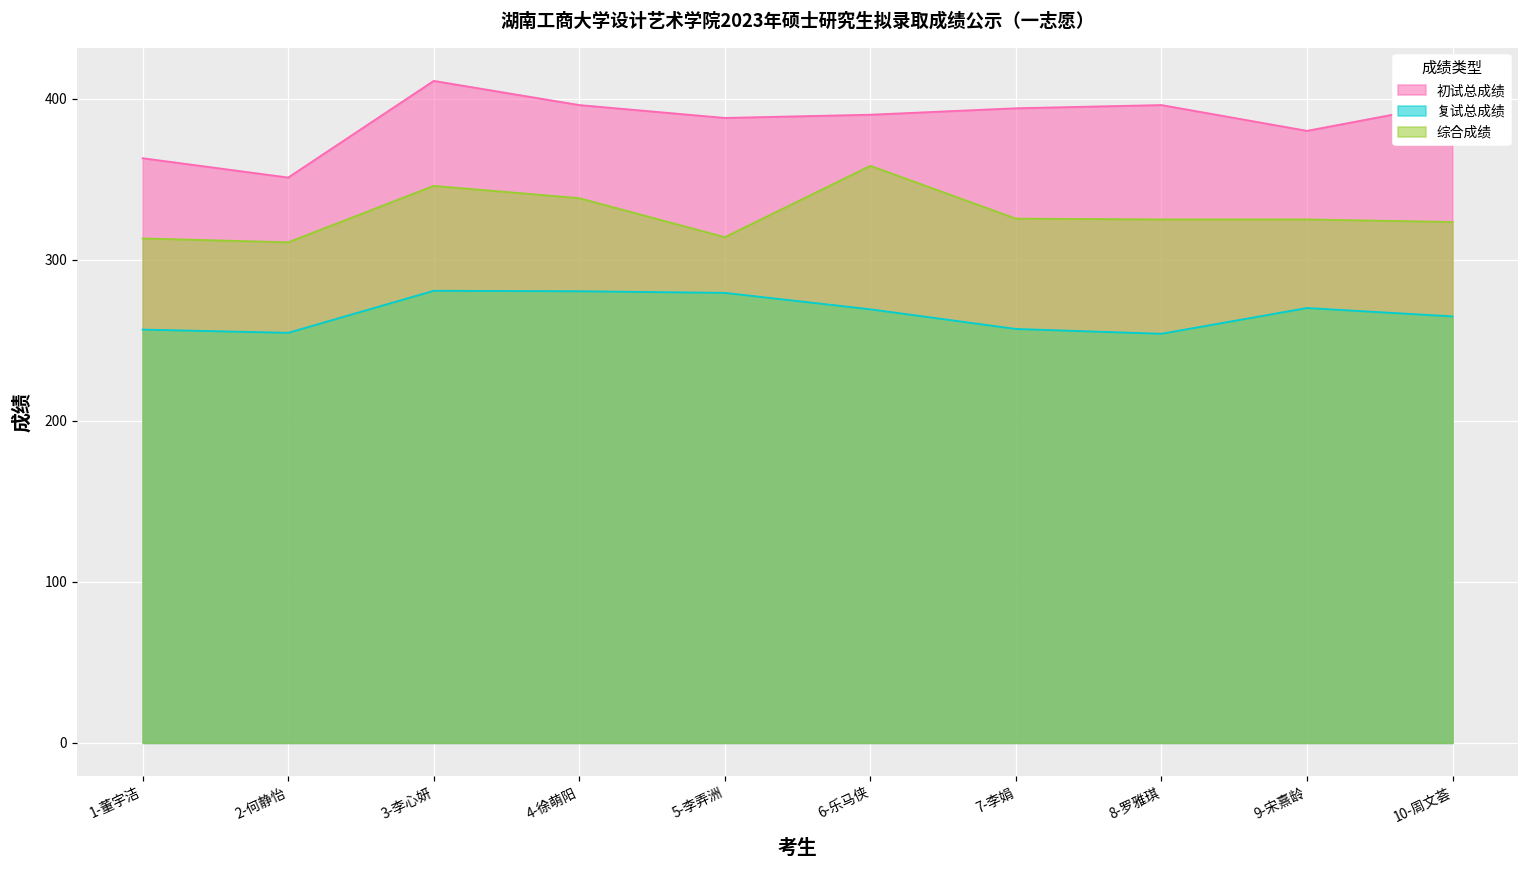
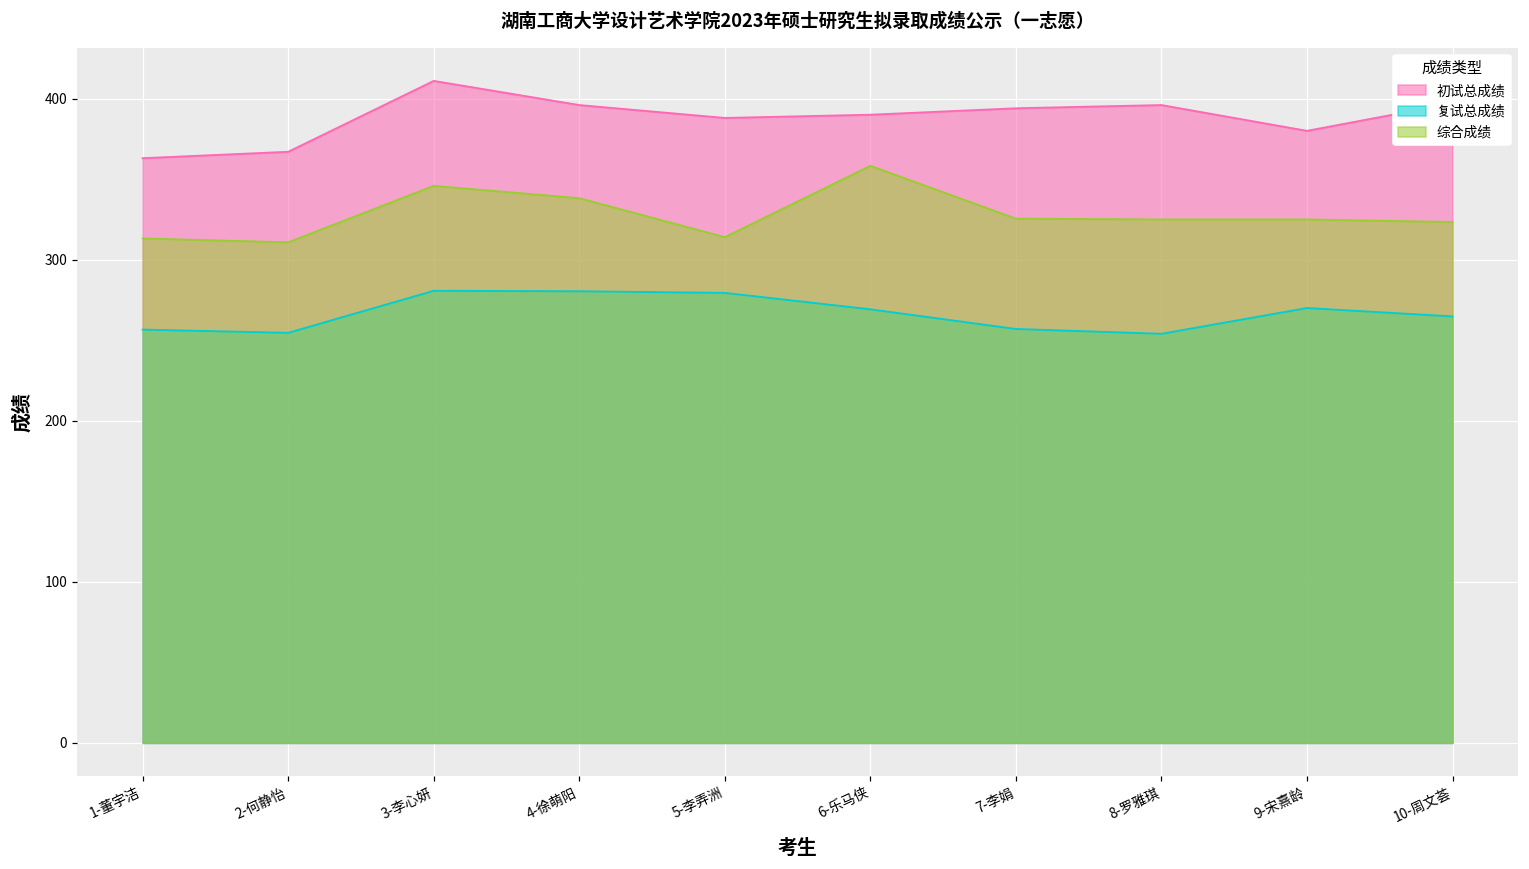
  {
    "初试总成绩": {
      "1-董宇洁": 363,
-     "2-何静怡": 351,
+     "2-何静怡": 367,
      "3-李心妍": 411,
      "4-徐萌阳": 396,
      "5-李弄洲": 388,
      "6-乐马侠": 390,
      "7-李娟": 394,
      "8-罗雅琪": 396,
      "9-宋熹龄": 380
    },
    "复试总成绩": {
      "1-董宇洁": 257,
      "2-何静怡": 255,
      "3-李心妍": 281,
      "4-徐萌阳": 280,
      "5-李弄洲": 279,
      "6-乐马侠": 269,
      "7-李娟": 257,
      "8-罗雅琪": 254,
      "9-宋熹龄": 270,
      "10-周文荟": 265
    },
    "综合成绩": {
      "1-董宇洁": 313,
      "2-何静怡": 311,
      "3-李心妍": 346,
      "4-徐萌阳": 338,
      "5-李弄洲": 314,
      "6-乐马侠": 358,
      "7-李娟": 326,
      "8-罗雅琪": 325,
      "9-宋熹龄": 325,
      "10-周文荟": 323
    }
  }
